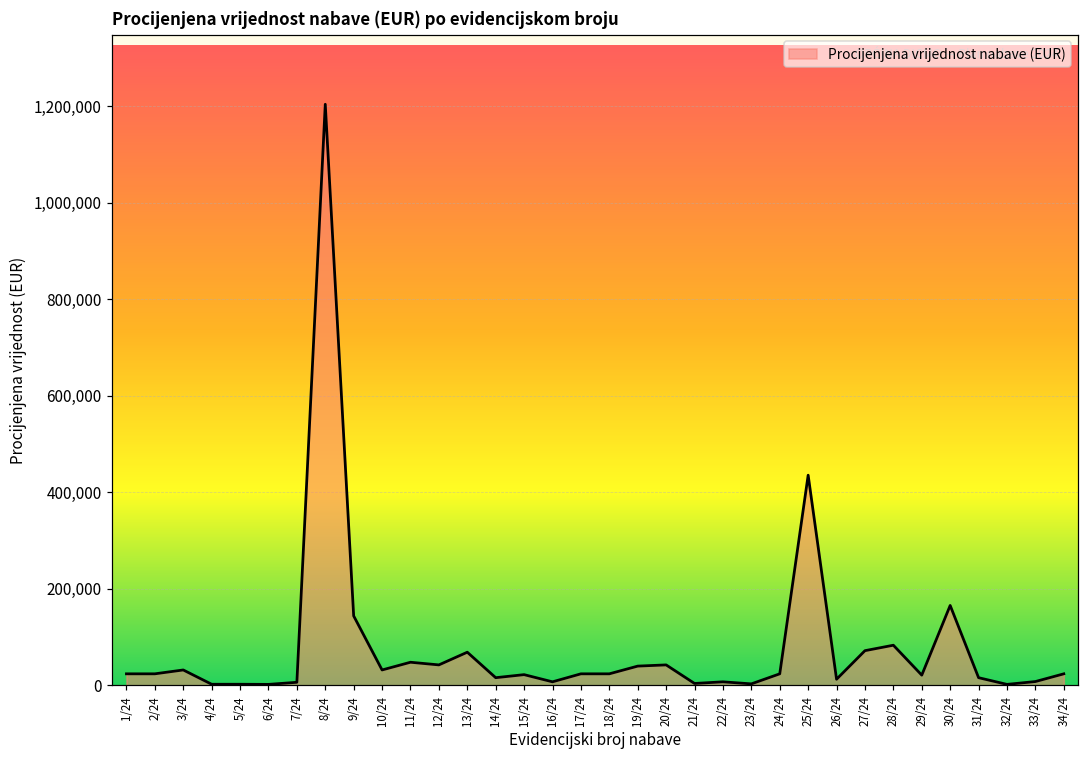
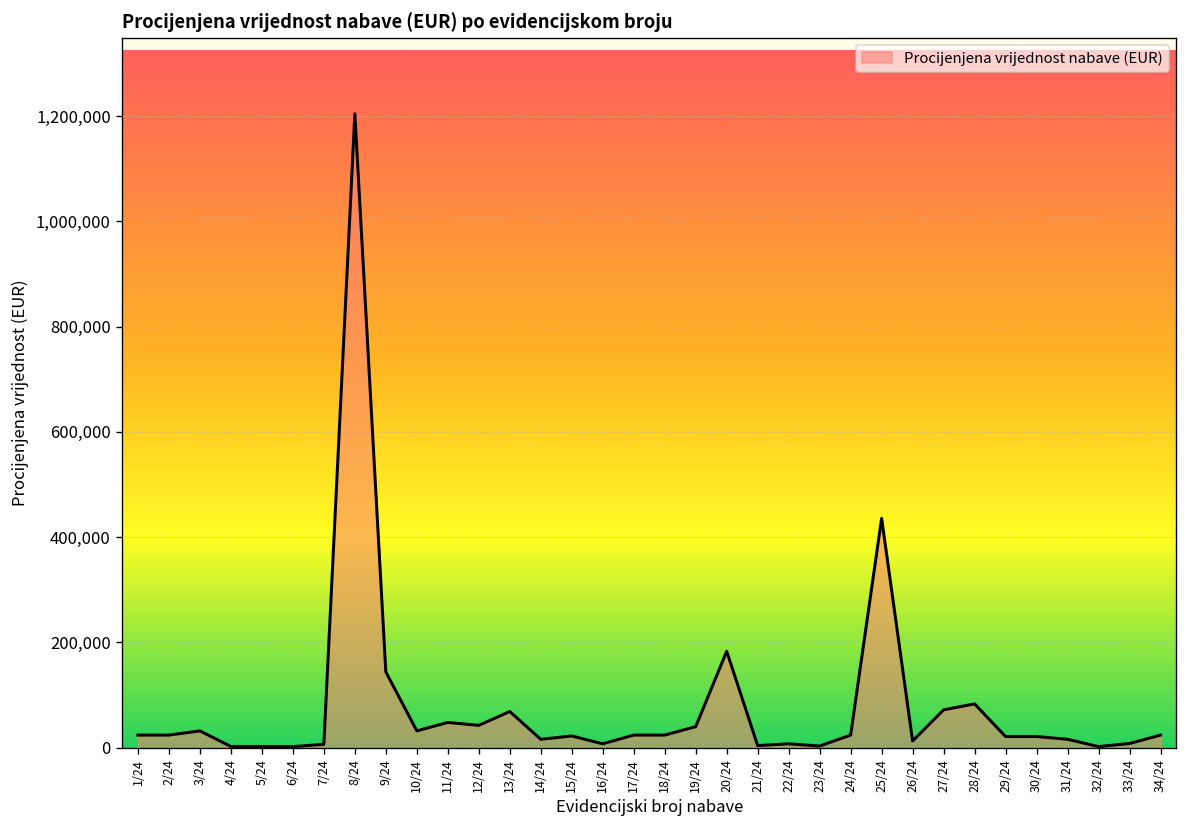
  {
    "1/24": "20,000",
    "2/24": "20,000",
    "3/24": "30,000",
    "4/24": "0",
    "5/24": "0",
    "6/24": "0",
    "7/24": "10,000",
    "8/24": "1,200,000",
    "9/24": "140,000",
    "10/24": "30,000",
    "11/24": "50,000",
    "12/24": "40,000",
    "13/24": "70,000",
    "14/24": "20,000",
    "15/24": "20,000",
    "16/24": "10,000",
    "17/24": "20,000",
    "18/24": "20,000",
    "19/24": "40,000",
-   "20/24": "40,000",
+   "20/24": "180,000",
    "21/24": "0",
    "22/24": "10,000",
    "23/24": "0",
    "24/24": "20,000",
    "25/24": "440,000",
    "26/24": "10,000",
    "27/24": "70,000",
    "28/24": "80,000",
    "29/24": "20,000",
-   "30/24": "170,000",
+   "30/24": "20,000",
    "31/24": "20,000",
    "32/24": "0",
    "33/24": "10,000",
    "34/24": "20,000"
  }
